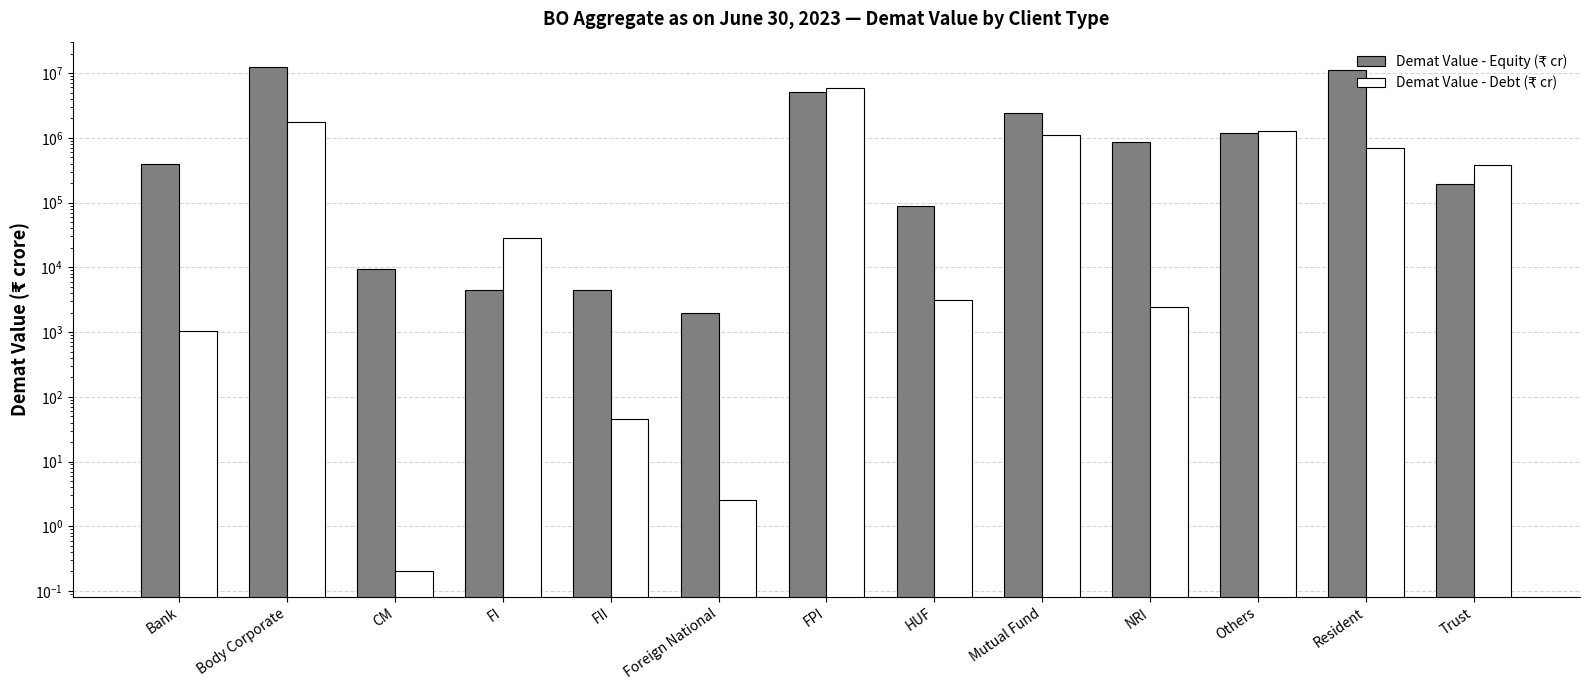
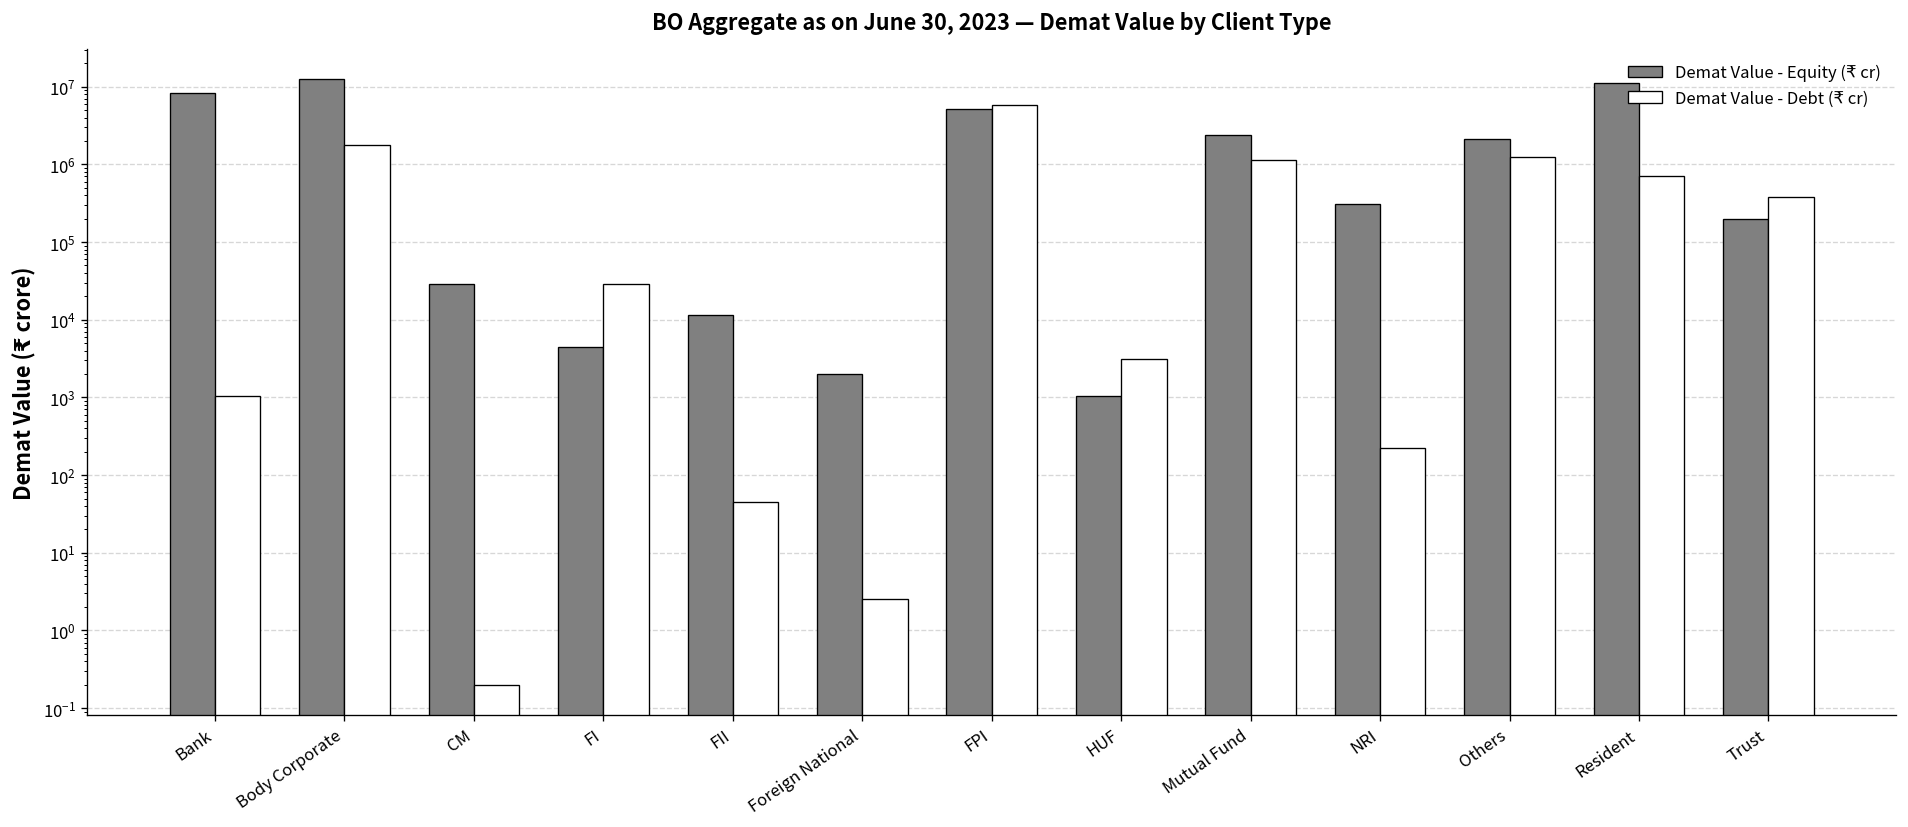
  {
    "Demat Value - Equity (₹ cr)": {
-     "Bank": 400000,
+     "Bank": 8000000,
      "Body Corporate": 12000000,
-     "CM": 9000,
+     "CM": 30000,
      "FI": 4000,
-     "FII": 5000,
+     "FII": 11000,
      "Foreign National": 2000,
      "FPI": 5000000,
-     "HUF": 90000,
+     "HUF": 1000,
      "Mutual Fund": 2400000,
-     "NRI": 900000,
-     "Others": 1200000,
+     "NRI": 300000,
+     "Others": 2100000,
      "Resident": 11000000,
      "Trust": 200000
    },
    "Demat Value - Debt (₹ cr)": {
      "Bank": 1000,
      "Body Corporate": 1800000,
      "CM": 0.20,
      "FI": 30000,
      "FII": 50,
      "Foreign National": 2.5,
      "FPI": 6000000,
      "HUF": 3000,
      "Mutual Fund": 1100000,
-     "NRI": 2400,
+     "NRI": 230,
      "Others": 1300000,
      "Resident": 700000,
      "Trust": 400000
    }
  }
